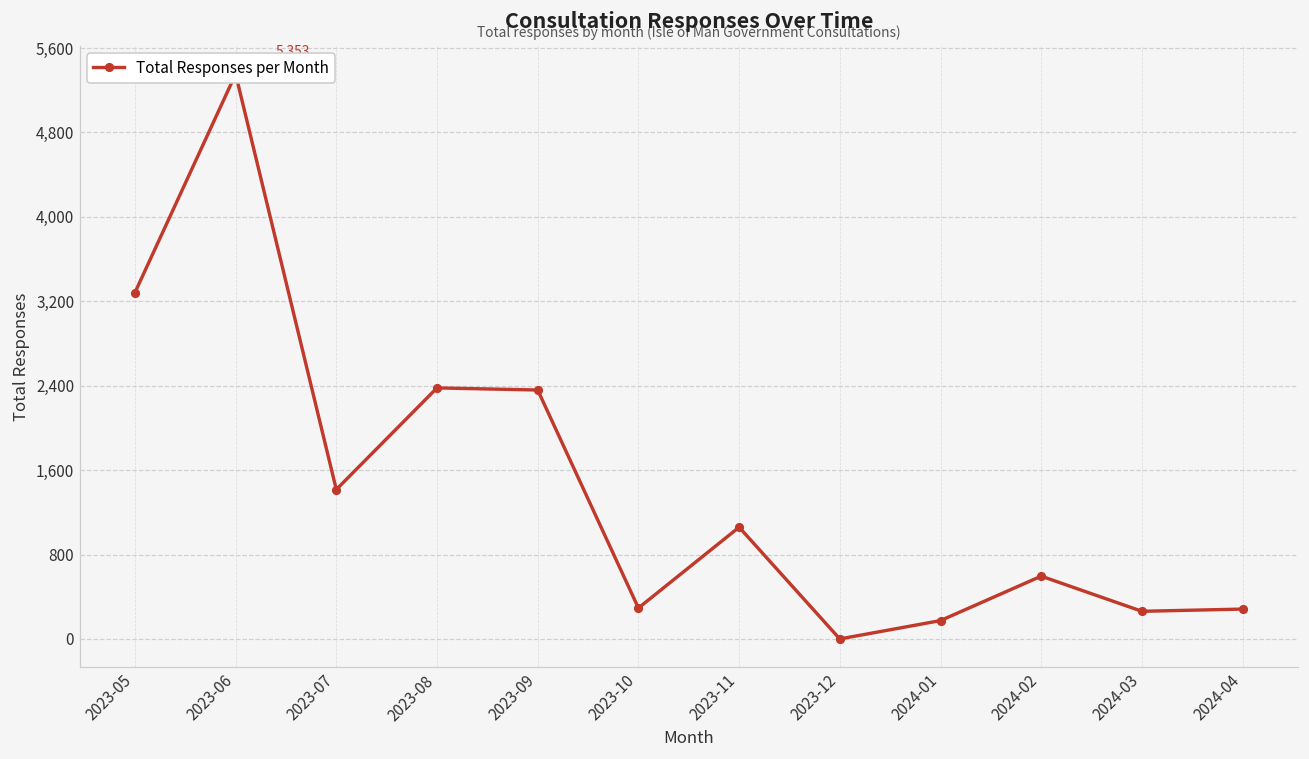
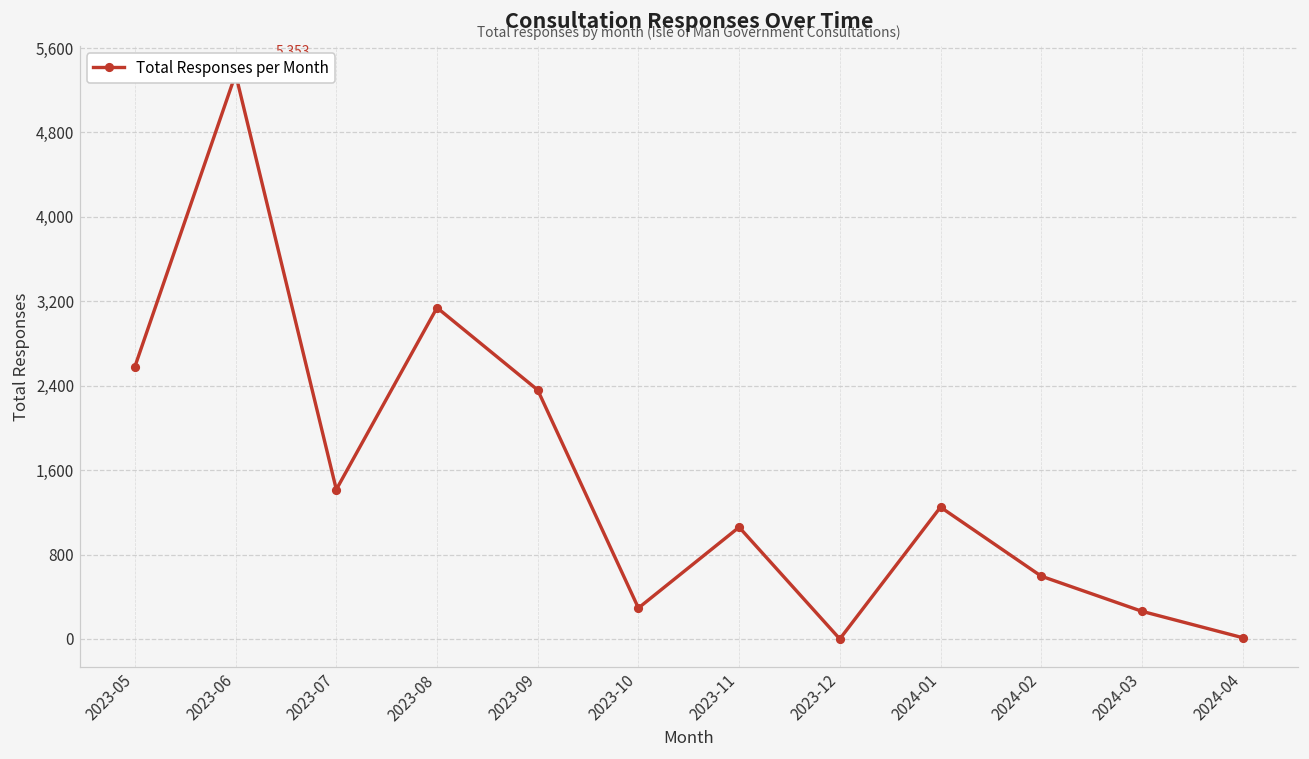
  {
-   "2023-05": "3,300",
+   "2023-05": "2,600",
    "2023-07": "1,400",
-   "2023-08": "2,400",
+   "2023-08": "3,100",
    "2023-09": "2,400",
    "2023-10": "300",
    "2023-11": "1,100",
    "2023-12": "0",
-   "2024-01": "200",
+   "2024-01": "1,200",
    "2024-02": "600",
    "2024-03": "300",
-   "2024-04": "300"
+   "2024-04": "0"
  }
